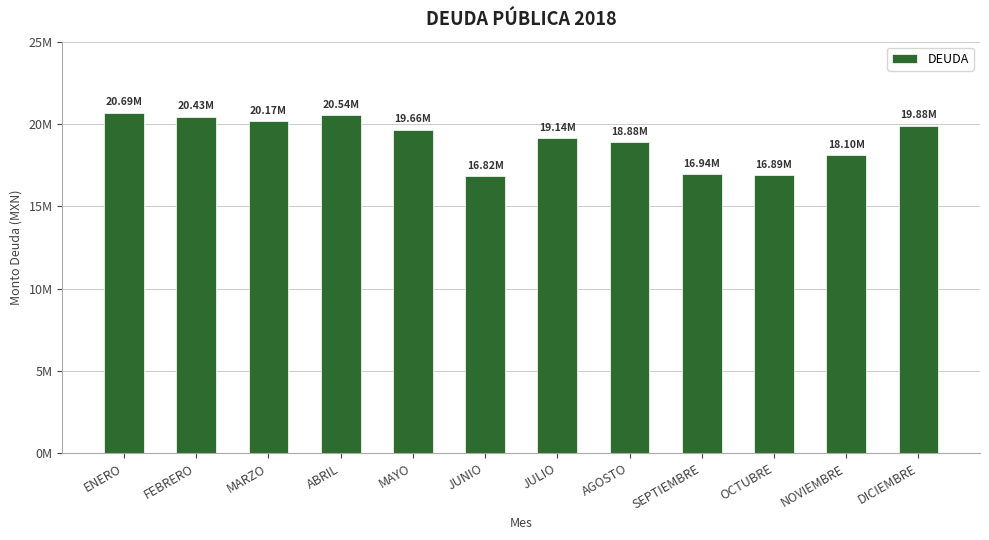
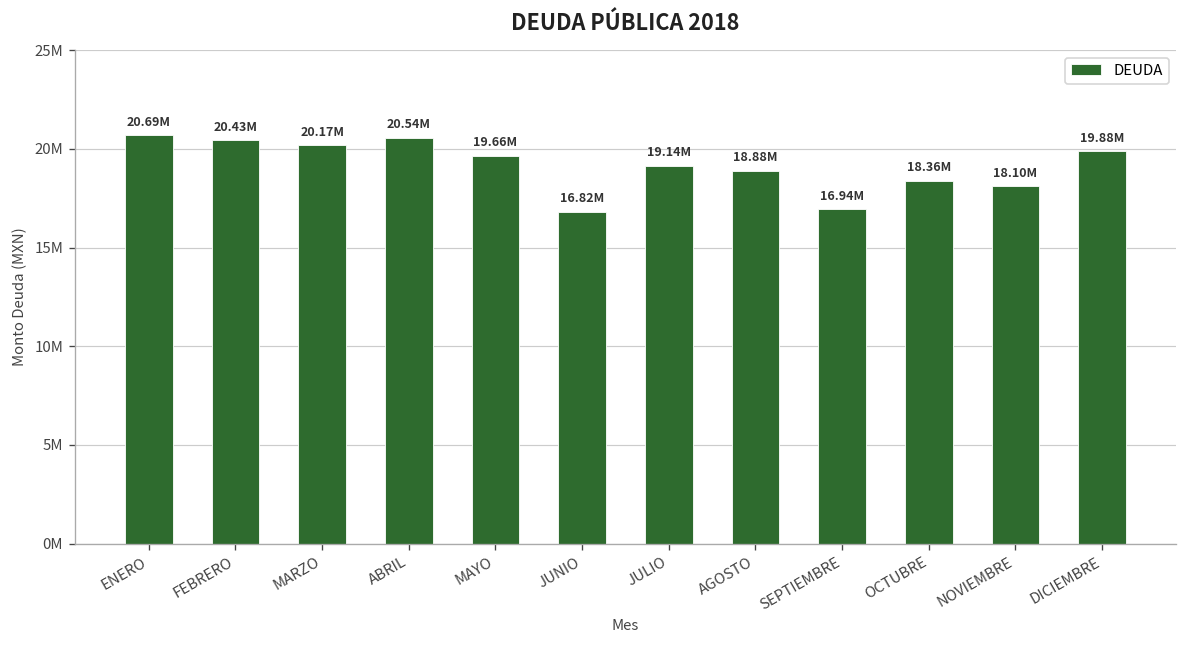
  {
    "ENERO": "20.69M",
    "FEBRERO": "20.43M",
    "MARZO": "20.17M",
    "ABRIL": "20.54M",
    "MAYO": "19.66M",
    "JUNIO": "16.82M",
    "JULIO": "19.14M",
    "AGOSTO": "18.88M",
    "SEPTIEMBRE": "16.94M",
-   "OCTUBRE": "16.89M",
+   "OCTUBRE": "18.36M",
    "NOVIEMBRE": "18.10M",
    "DICIEMBRE": "19.88M"
  }
